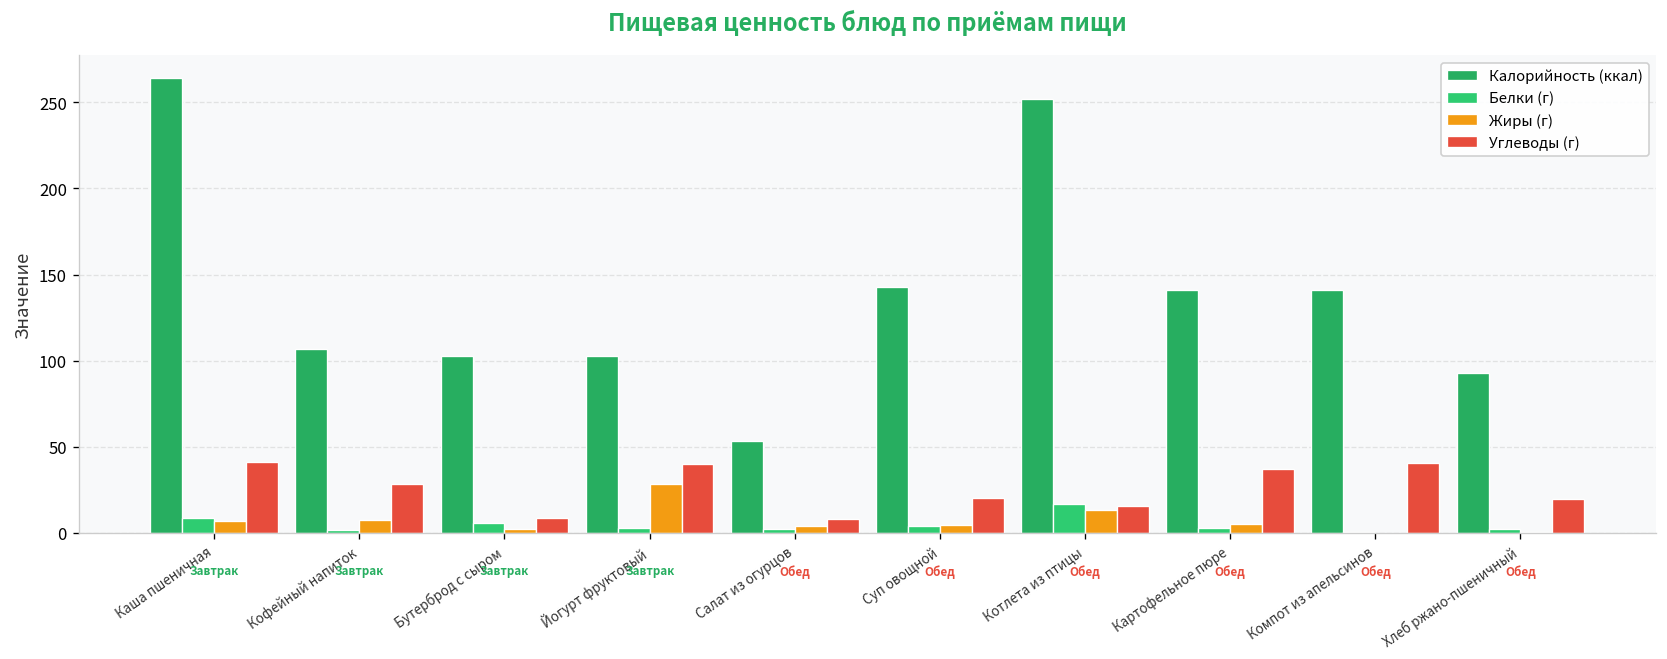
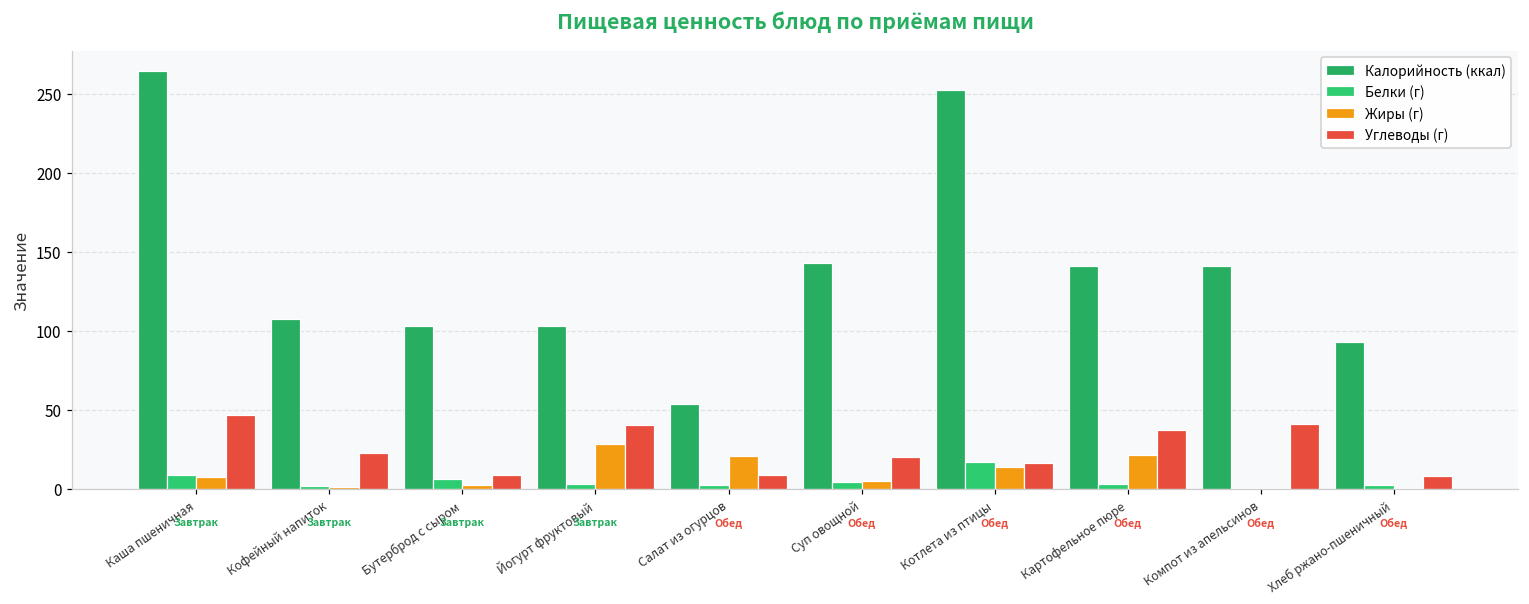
  {
    "Жиры (г)": {
      "Каша пшеничная": 7,
-     "Кофейный напиток": 8,
+     "Кофейный напиток": 1,
      "Бутерброд с сыром": 2,
      "Йогурт фруктовый": 29,
-     "Салат из огурцов": 4,
+     "Салат из огурцов": 21,
      "Суп овощной": 5,
      "Котлета из птицы": 13,
-     "Картофельное пюре": 5
+     "Картофельное пюре": 21
    },
    "Углеводы (г)": {
-     "Каша пшеничная": 41,
-     "Кофейный напиток": 29,
+     "Каша пшеничная": 47,
+     "Кофейный напиток": 22,
      "Бутерброд с сыром": 9,
      "Йогурт фруктовый": 40,
      "Салат из огурцов": 8,
      "Суп овощной": 20,
      "Котлета из птицы": 16,
      "Картофельное пюре": 37,
      "Компот из апельсинов": 41,
-     "Хлеб ржано-пшеничный": 20
+     "Хлеб ржано-пшеничный": 8
    }
  }
